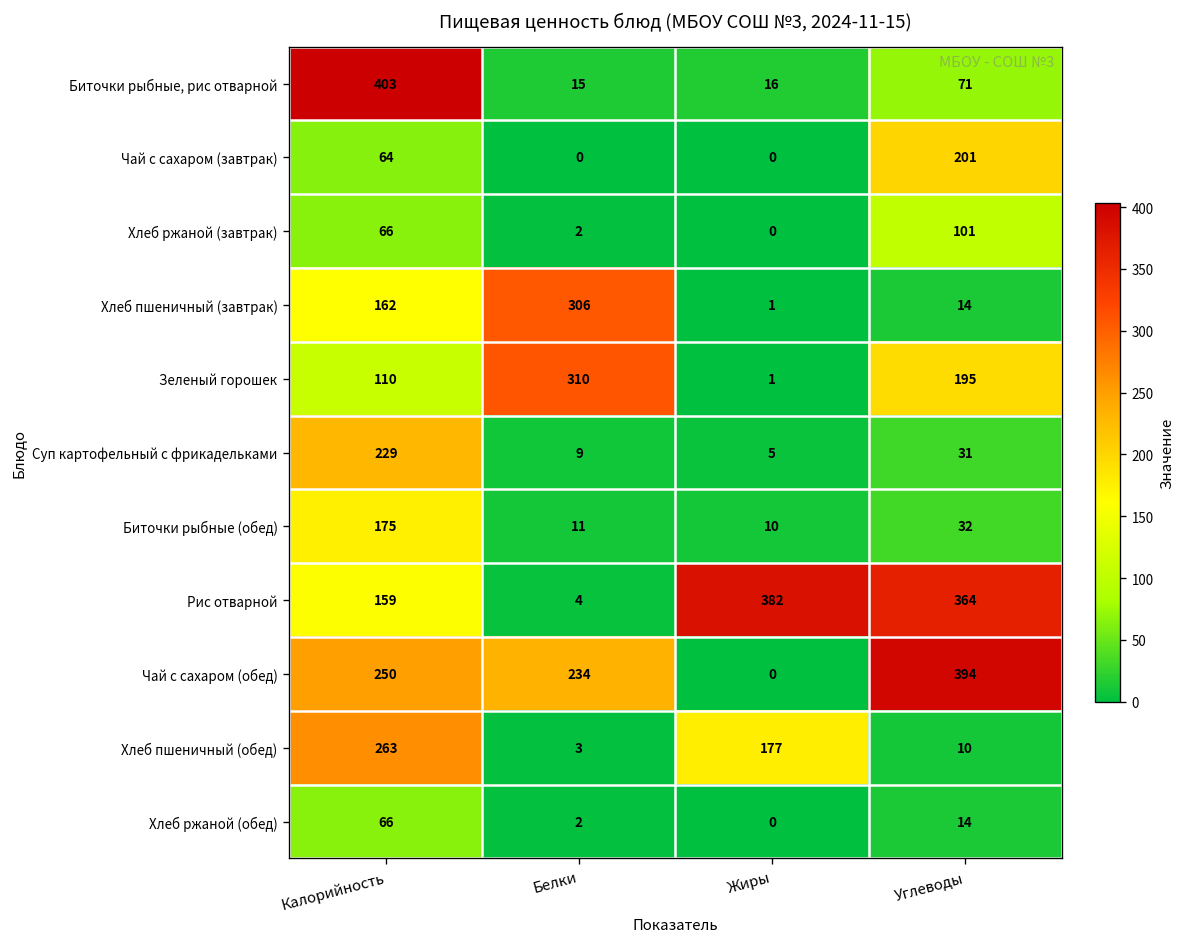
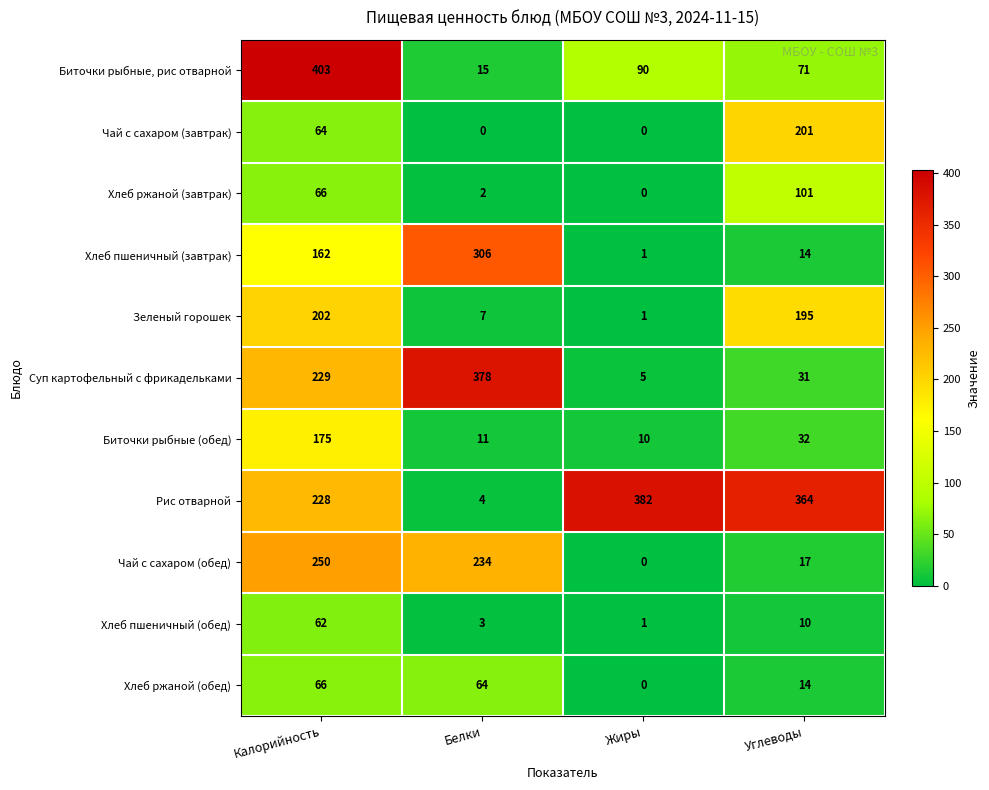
  {
    "Биточки рыбные, рис отварной": {
      "Калорийность": 403,
      "Белки": 15,
-     "Жиры": 16
+     "Жиры": 90
    },
    "Чай с сахаром (завтрак)": {
      "Калорийность": 64,
      "Белки": 0,
      "Жиры": 0,
      "Углеводы": 201
    },
    "Хлеб ржаной (завтрак)": {
      "Калорийность": 66,
      "Белки": 2,
      "Жиры": 0,
      "Углеводы": 101
    },
    "Хлеб пшеничный (завтрак)": {
      "Калорийность": 162,
      "Белки": 306,
      "Жиры": 1,
      "Углеводы": 14
    },
    "Зеленый горошек": {
-     "Калорийность": 110,
-     "Белки": 310,
+     "Калорийность": 202,
+     "Белки": 7,
      "Жиры": 1,
      "Углеводы": 195
    },
    "Суп картофельный с фрикадельками": {
      "Калорийность": 229,
-     "Белки": 9,
+     "Белки": 378,
      "Жиры": 5,
      "Углеводы": 31
    },
    "Биточки рыбные (обед)": {
      "Калорийность": 175,
      "Белки": 11,
      "Жиры": 10,
      "Углеводы": 32
    },
    "Рис отварной": {
-     "Калорийность": 159,
+     "Калорийность": 228,
      "Белки": 4,
      "Жиры": 382,
      "Углеводы": 364
    },
    "Чай с сахаром (обед)": {
      "Калорийность": 250,
      "Белки": 234,
      "Жиры": 0,
-     "Углеводы": 394
+     "Углеводы": 17
    },
    "Хлеб пшеничный (обед)": {
-     "Калорийность": 263,
+     "Калорийность": 62,
      "Белки": 3,
-     "Жиры": 177,
+     "Жиры": 1,
      "Углеводы": 10
    },
    "Хлеб ржаной (обед)": {
      "Калорийность": 66,
-     "Белки": 2,
+     "Белки": 64,
      "Жиры": 0,
      "Углеводы": 14
    }
  }
